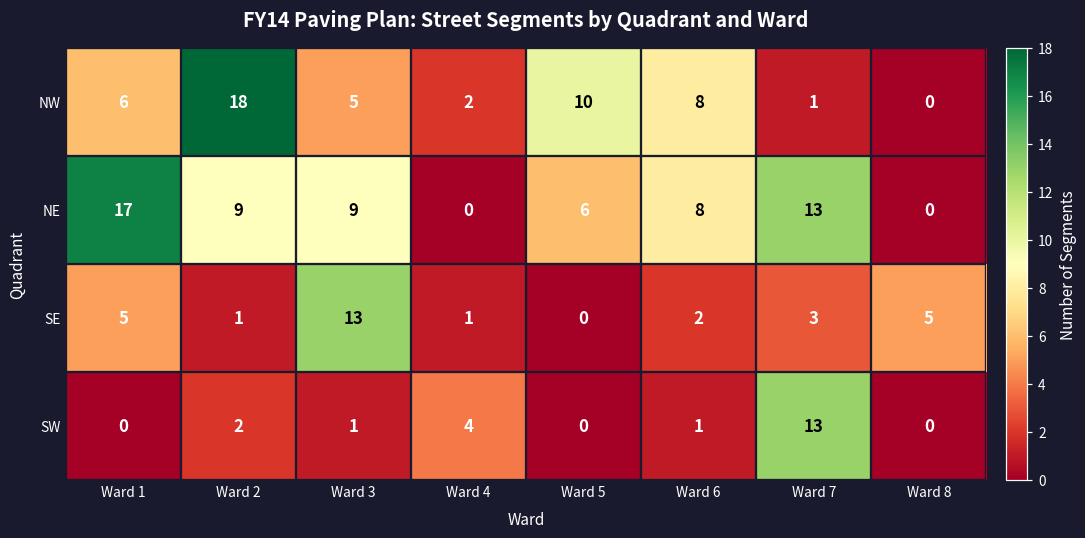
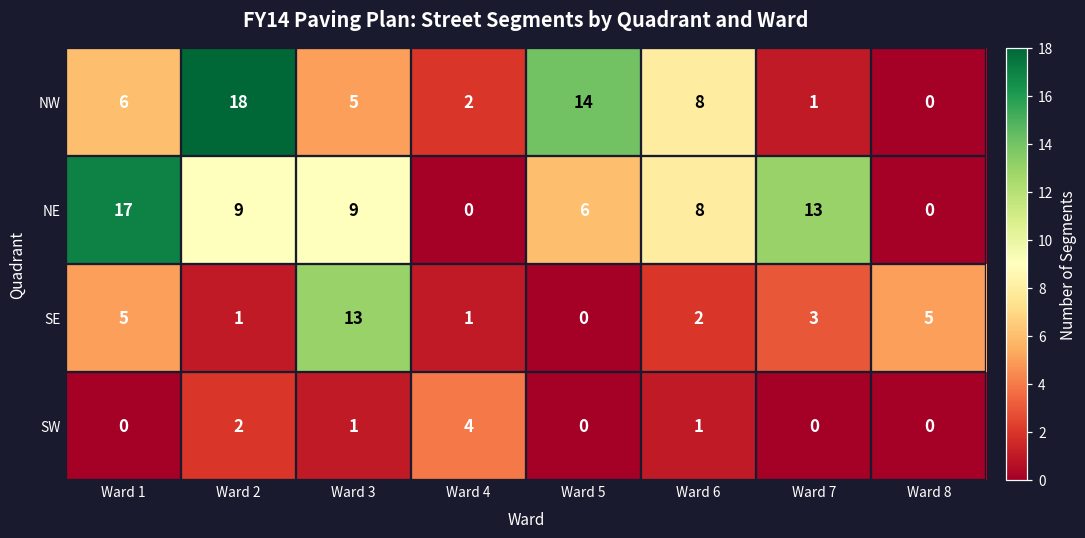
  {
    "NW": {
      "Ward 1": 6,
      "Ward 2": 18,
      "Ward 3": 5,
      "Ward 4": 2,
-     "Ward 5": 10,
+     "Ward 5": 14,
      "Ward 6": 8,
      "Ward 7": 1,
      "Ward 8": 0
    },
    "NE": {
      "Ward 1": 17,
      "Ward 2": 9,
      "Ward 3": 9,
      "Ward 4": 0,
      "Ward 5": 6,
      "Ward 6": 8,
      "Ward 7": 13,
      "Ward 8": 0
    },
    "SE": {
      "Ward 1": 5,
      "Ward 2": 1,
      "Ward 3": 13,
      "Ward 4": 1,
      "Ward 5": 0,
      "Ward 6": 2,
      "Ward 7": 3,
      "Ward 8": 5
    },
    "SW": {
      "Ward 1": 0,
      "Ward 2": 2,
      "Ward 3": 1,
      "Ward 4": 4,
      "Ward 5": 0,
      "Ward 6": 1,
-     "Ward 7": 13,
+     "Ward 7": 0,
      "Ward 8": 0
    }
  }
